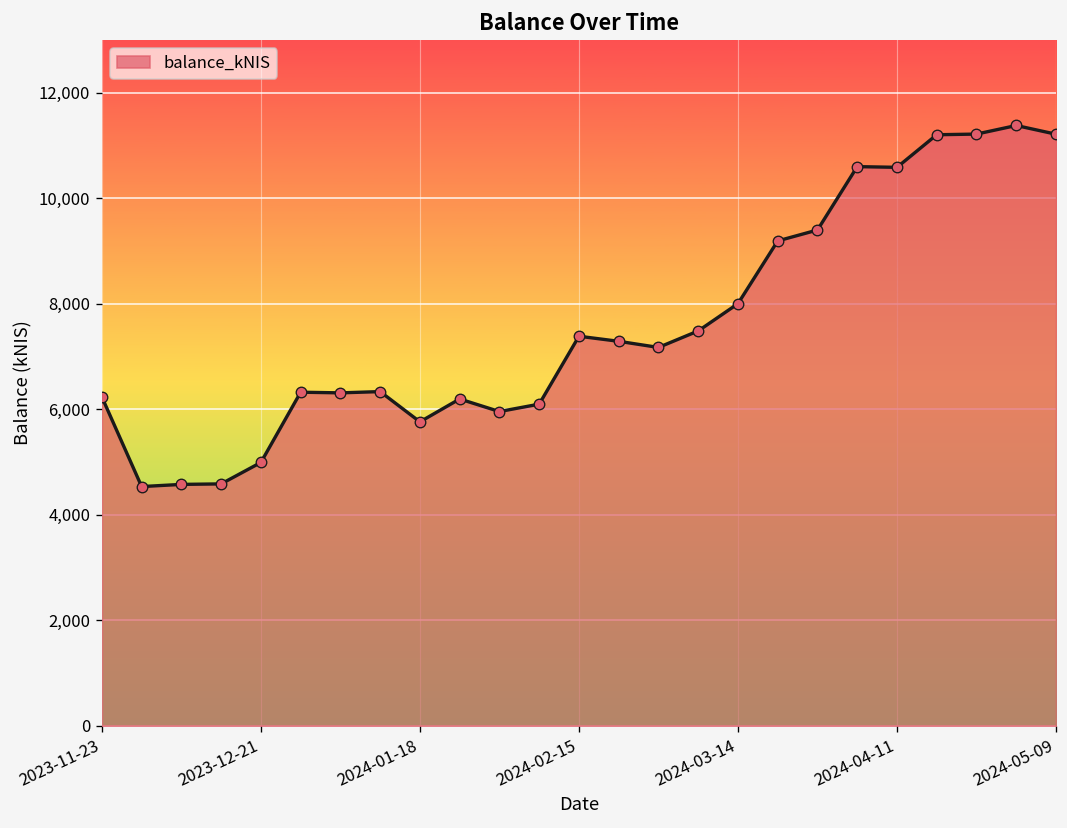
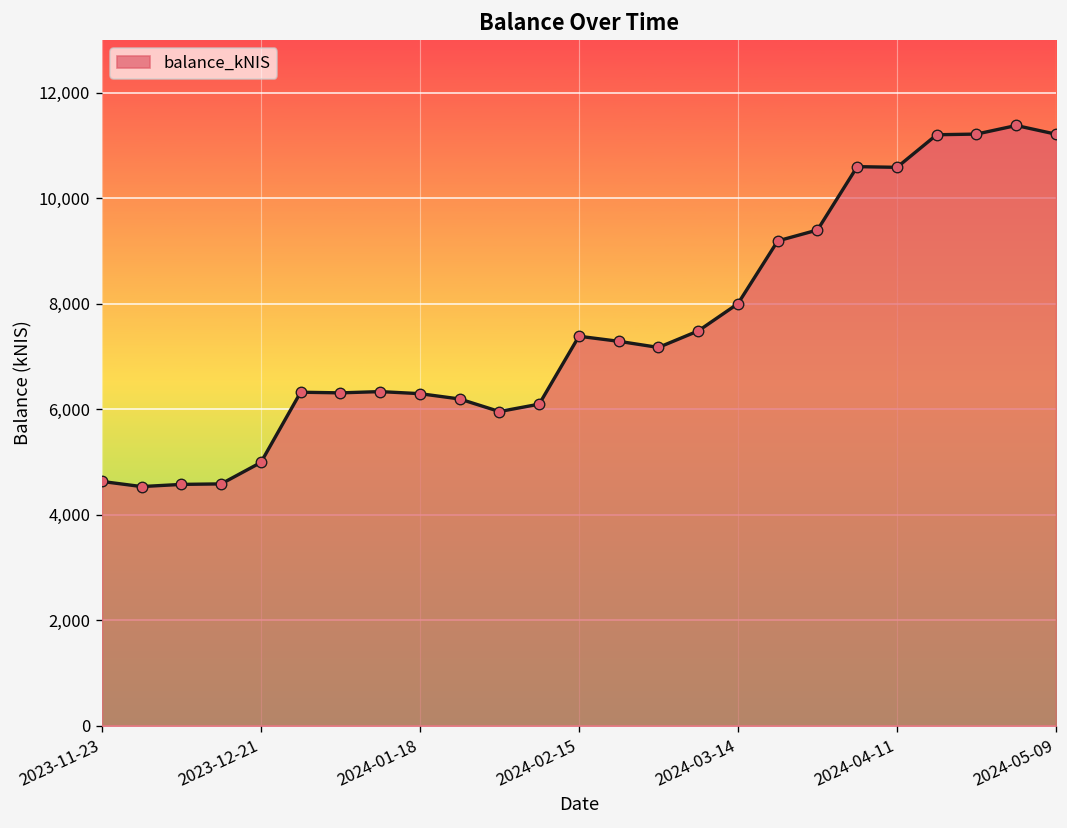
  {
-   "2023-11-23": "6,200",
+   "2023-11-23": "4,600",
    "2023-12-21": "5,000",
-   "2024-01-18": "5,800",
+   "2024-01-18": "6,300",
    "2024-02-15": "7,400",
    "2024-03-14": "8,000",
    "2024-04-11": "10,600",
    "2024-05-09": "11,200"
  }
